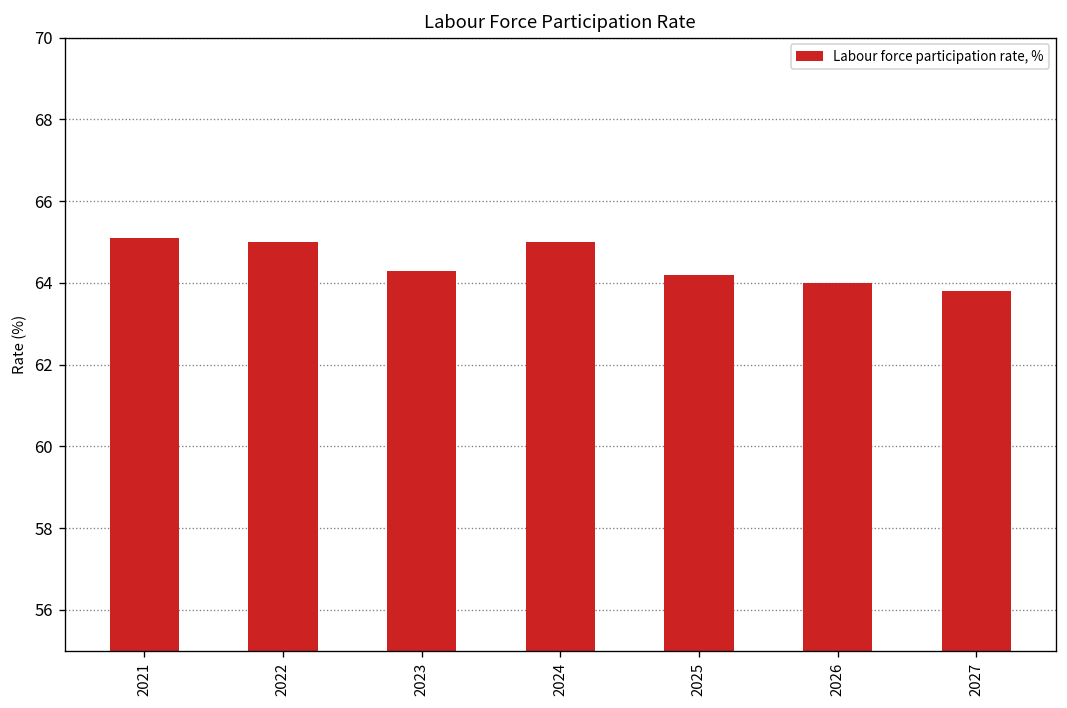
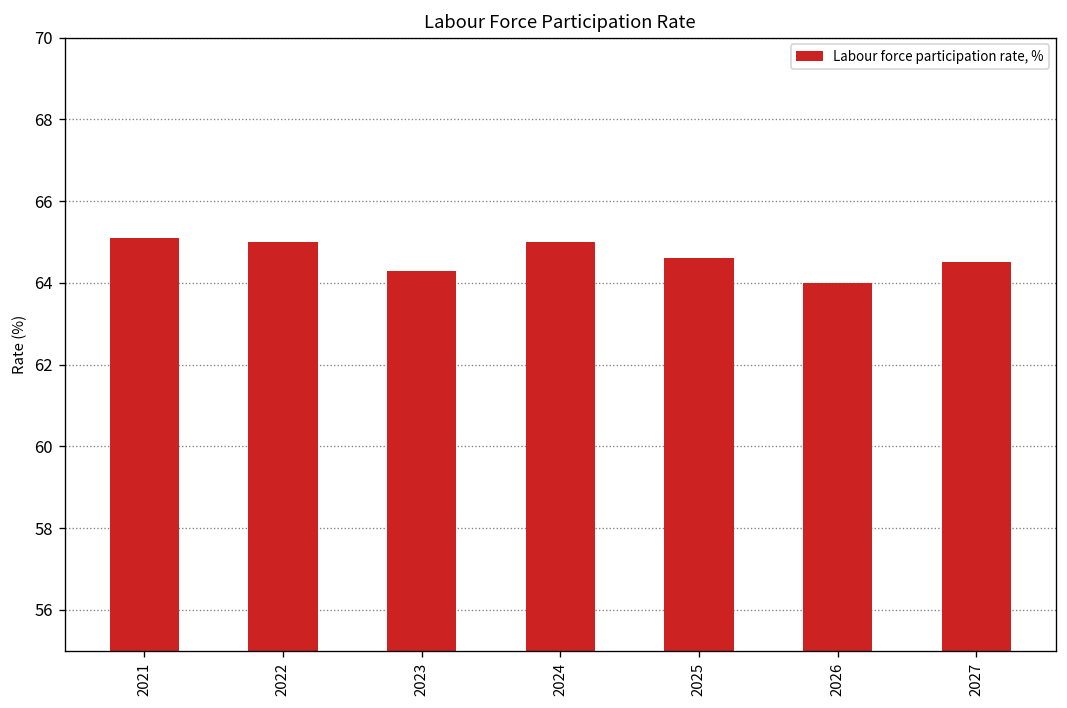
  {
    "2021": 65.1,
    "2022": 65.0,
    "2023": 64.3,
    "2024": 65.0,
-   "2025": 64.2,
+   "2025": 64.6,
    "2026": 64.0,
-   "2027": 63.8
+   "2027": 64.5
  }
